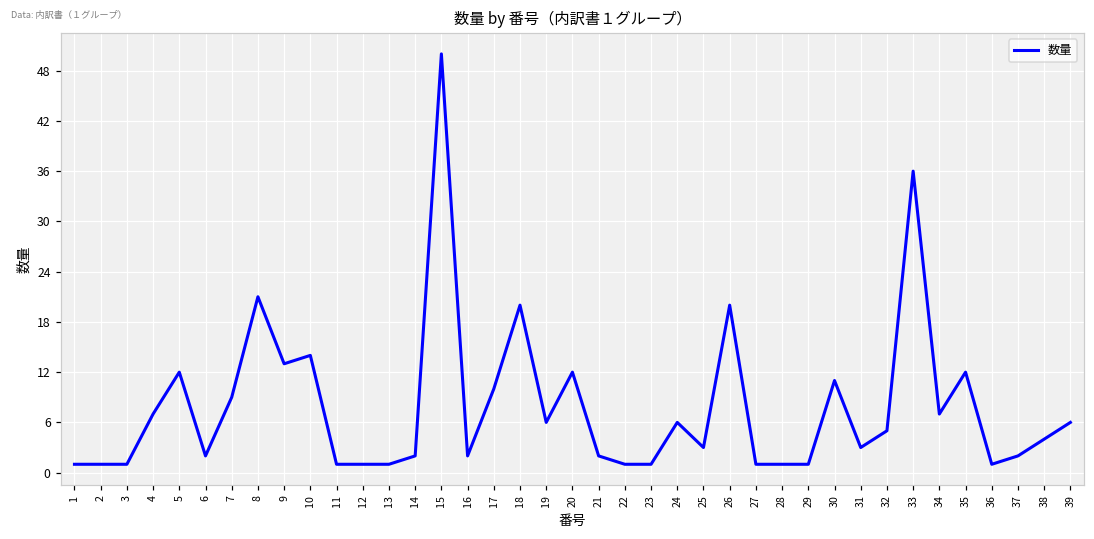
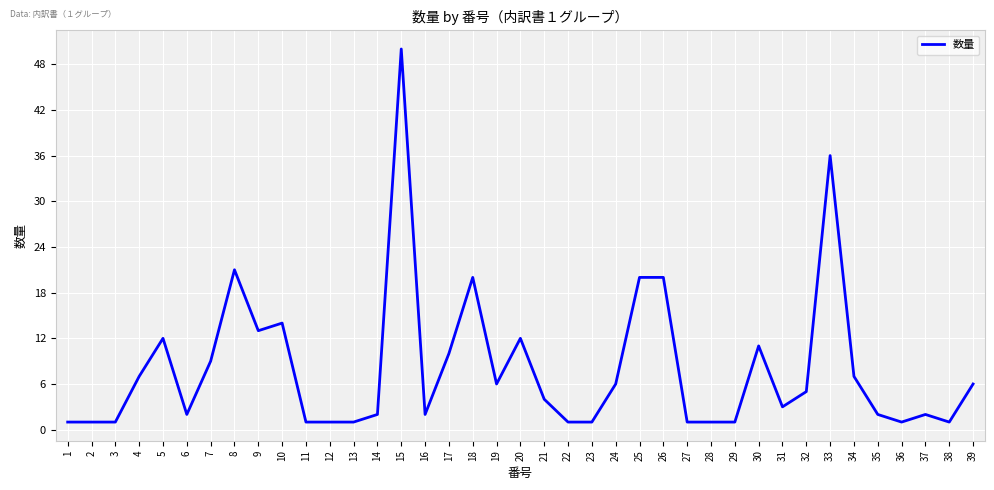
  {
    "1": 1,
    "2": 1,
    "3": 1,
    "4": 7,
    "5": 12,
    "6": 2,
    "7": 9,
    "8": 21,
    "9": 13,
    "10": 14,
    "11": 1,
    "12": 1,
    "13": 1,
    "14": 2,
    "15": 50,
    "16": 2,
    "17": 10,
    "18": 20,
    "19": 6,
    "20": 12,
-   "21": 2,
+   "21": 4,
    "22": 1,
    "23": 1,
    "24": 6,
-   "25": 3,
+   "25": 20,
    "26": 20,
    "27": 1,
    "28": 1,
    "29": 1,
    "30": 11,
    "31": 3,
    "32": 5,
    "33": 36,
    "34": 7,
-   "35": 12,
+   "35": 2,
    "36": 1,
    "37": 2,
-   "38": 4,
+   "38": 1,
    "39": 6
  }
